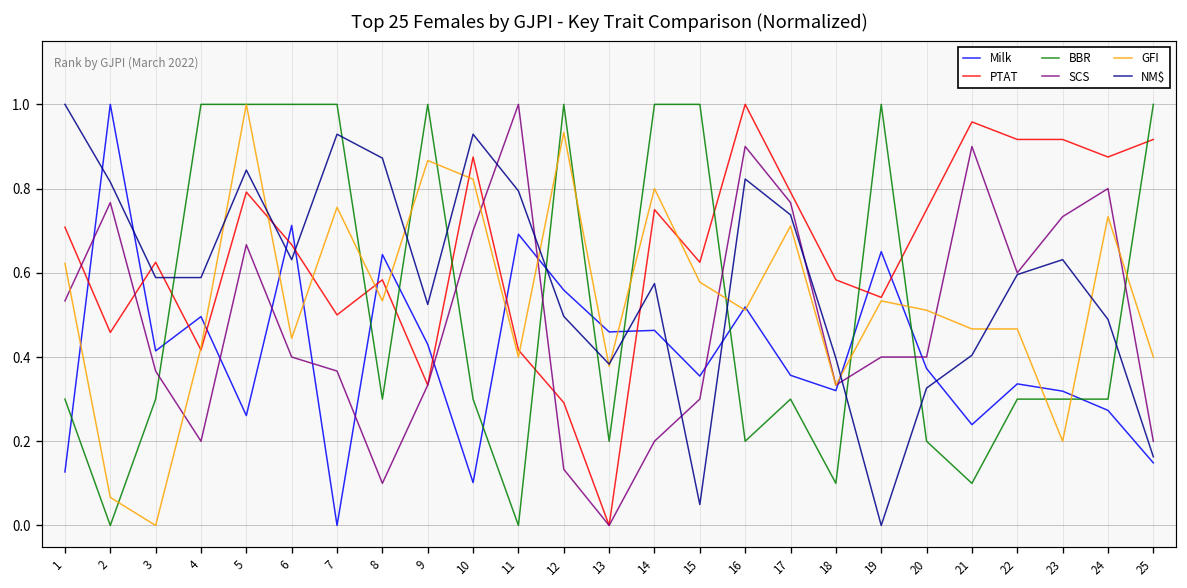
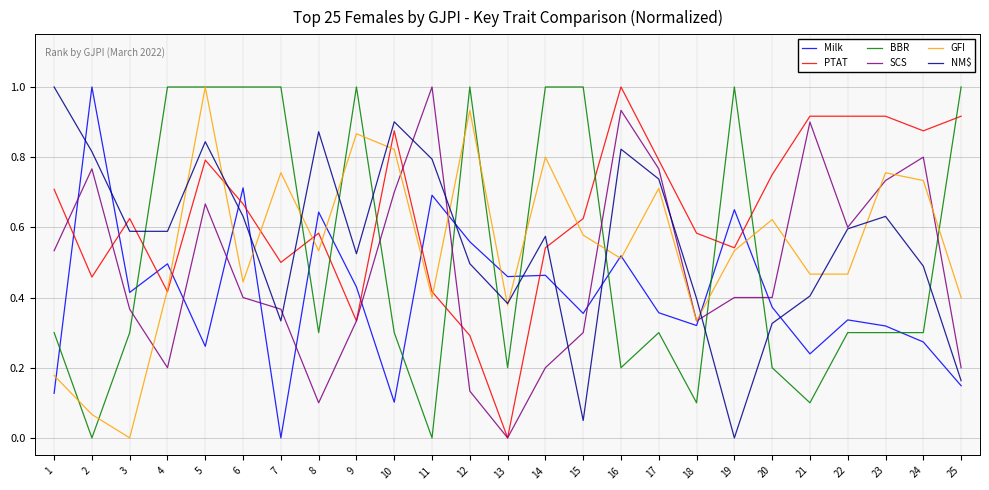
  {
    "Milk": {
      "1": 0.13,
      "2": 1.00,
      "3": 0.41,
      "4": 0.50,
      "5": 0.26,
      "6": 0.71,
      "7": 0.00,
      "8": 0.64,
      "9": 0.43,
      "10": 0.10,
      "11": 0.69,
      "12": 0.56,
      "13": 0.46,
      "14": 0.46,
      "15": 0.35,
      "16": 0.52,
      "17": 0.36,
      "18": 0.32,
      "19": 0.65,
      "20": 0.37,
      "21": 0.24,
      "22": 0.34,
      "23": 0.32,
      "24": 0.27,
      "25": 0.15
    },
    "PTAT": {
      "1": 0.71,
      "2": 0.46,
      "3": 0.62,
      "5": 0.79,
      "6": 0.67,
      "7": 0.50,
      "8": 0.58,
      "10": 0.87,
      "11": 0.42,
      "12": 0.29,
-     "14": 0.75,
+     "14": 0.54,
      "15": 0.62,
      "16": 1.00,
      "17": 0.79,
      "18": 0.58,
      "19": 0.54,
      "20": 0.75,
-     "21": 0.96,
+     "21": 0.92,
      "22": 0.92,
      "23": 0.92,
      "24": 0.87,
      "25": 0.92
    },
    "BBR": {
      "1": 0.30,
      "2": 0.00,
      "3": 0.30,
      "4": 1.00,
      "6": 1.00,
      "7": 1.00,
      "8": 0.30,
      "9": 1.00,
      "10": 0.30,
      "11": 0.00,
      "12": 1.00,
      "13": 0.20,
      "14": 1.00,
      "15": 1.00,
      "16": 0.20,
      "17": 0.30,
      "18": 0.10,
      "19": 1.00,
      "20": 0.20,
      "21": 0.10,
      "22": 0.30,
      "23": 0.30,
      "24": 0.30,
      "25": 1.00
    },
    "SCS": {
      "1": 0.53,
      "2": 0.77,
      "3": 0.37,
      "4": 0.20,
      "5": 0.67,
      "6": 0.40,
      "7": 0.37,
      "8": 0.10,
      "10": 0.70,
      "11": 1.00,
      "12": 0.13,
      "14": 0.20,
      "15": 0.30,
-     "16": 0.90,
+     "16": 0.93,
      "17": 0.77,
      "19": 0.40,
      "20": 0.40,
      "21": 0.90,
      "23": 0.73,
      "24": 0.80,
      "25": 0.20
    },
    "GFI": {
-     "1": 0.62,
+     "1": 0.18,
      "2": 0.07,
      "3": 0.00,
      "6": 0.44,
      "7": 0.76,
      "8": 0.53,
      "9": 0.87,
      "10": 0.82,
      "11": 0.40,
      "12": 0.93,
      "14": 0.80,
      "15": 0.58,
      "16": 0.51,
      "17": 0.71,
      "19": 0.53,
-     "20": 0.51,
+     "20": 0.62,
      "21": 0.47,
      "22": 0.47,
-     "23": 0.20,
+     "23": 0.76,
      "24": 0.73,
      "25": 0.40
    },
    "NM$": {
      "1": 1.00,
      "2": 0.82,
      "3": 0.59,
      "4": 0.59,
      "5": 0.84,
      "6": 0.63,
-     "7": 0.93,
+     "7": 0.33,
      "8": 0.87,
      "9": 0.52,
-     "10": 0.93,
+     "10": 0.90,
      "11": 0.79,
      "12": 0.50,
      "14": 0.57,
      "15": 0.05,
      "16": 0.82,
      "17": 0.74,
      "18": 0.40,
      "19": 0.00,
      "20": 0.33,
      "21": 0.40,
      "23": 0.63,
      "24": 0.49,
      "25": 0.16
    }
  }
